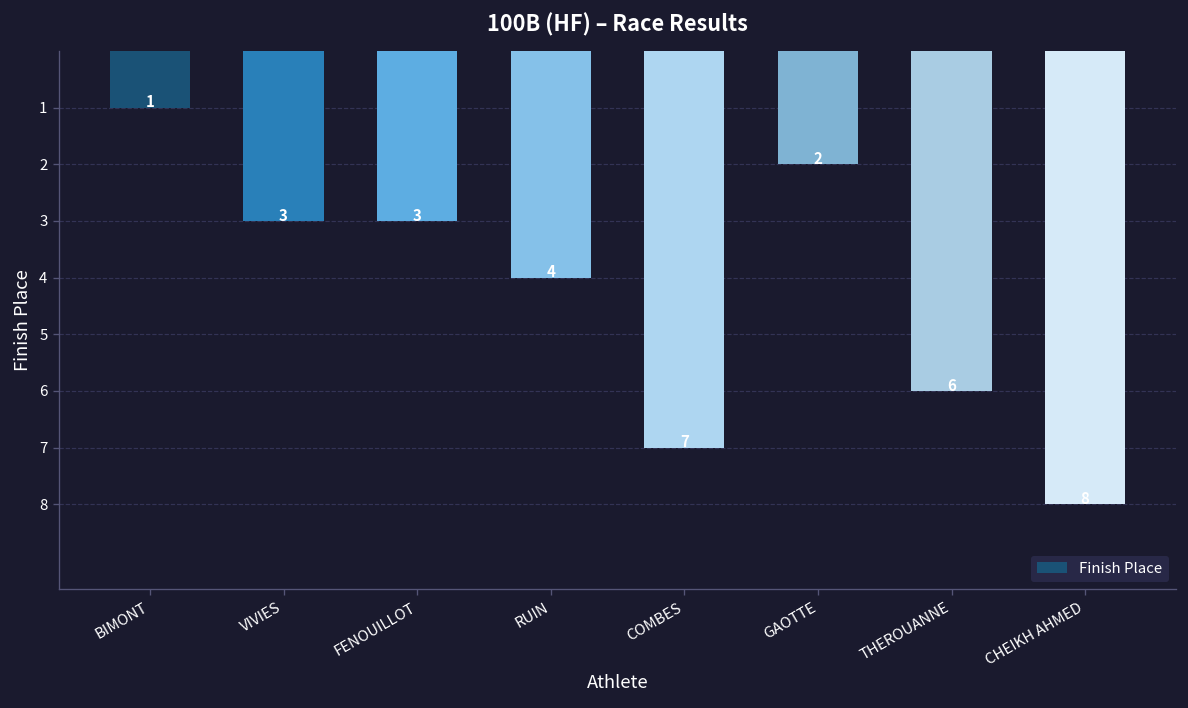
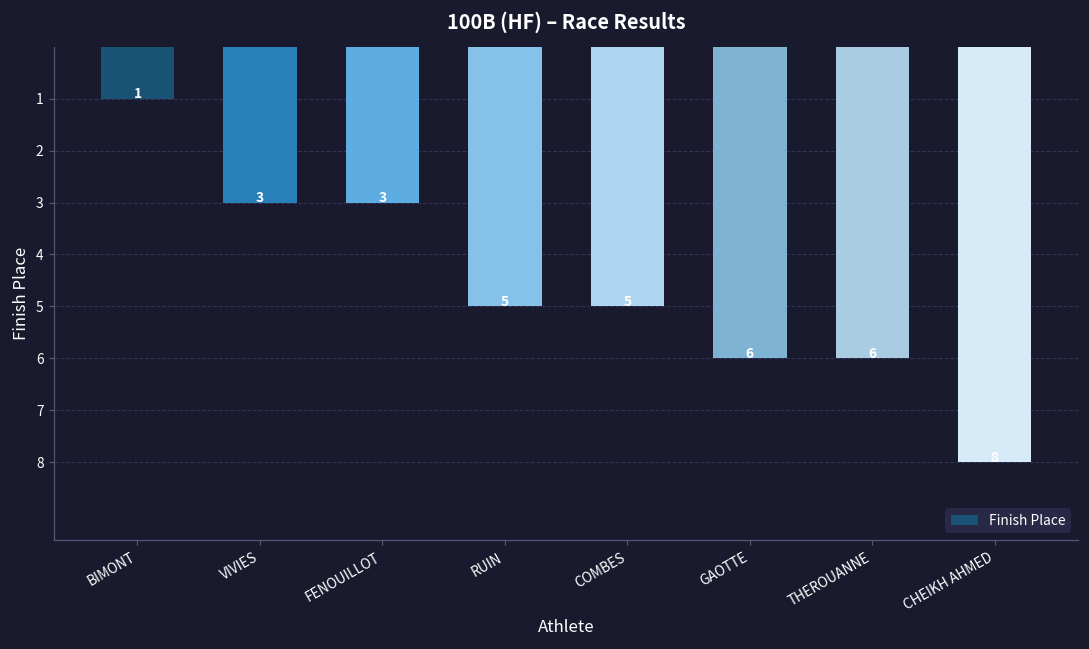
  {
    "BIMONT": 1,
    "VIVIES": 3,
    "FENOUILLOT": 3,
-   "RUIN": 4,
-   "COMBES": 7,
-   "GAOTTE": 2,
+   "RUIN": 5,
+   "COMBES": 5,
+   "GAOTTE": 6,
    "THEROUANNE": 6
  }
